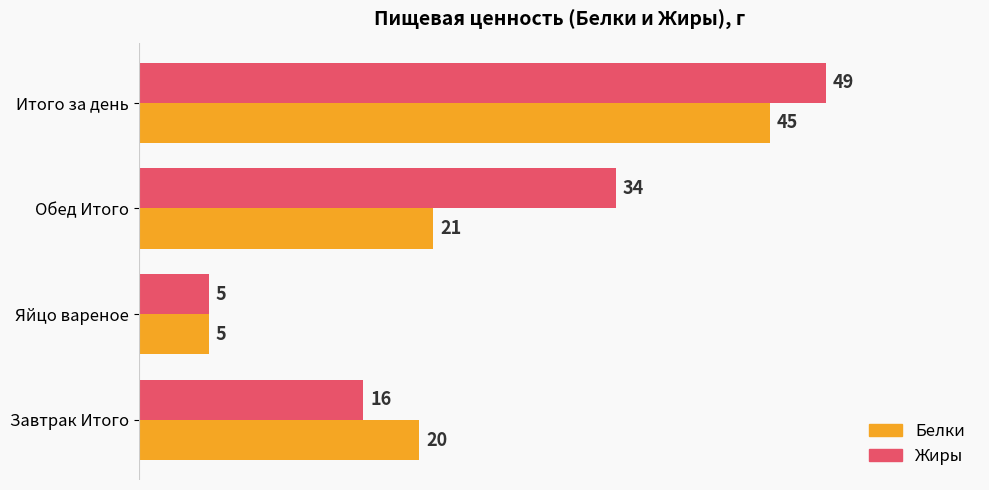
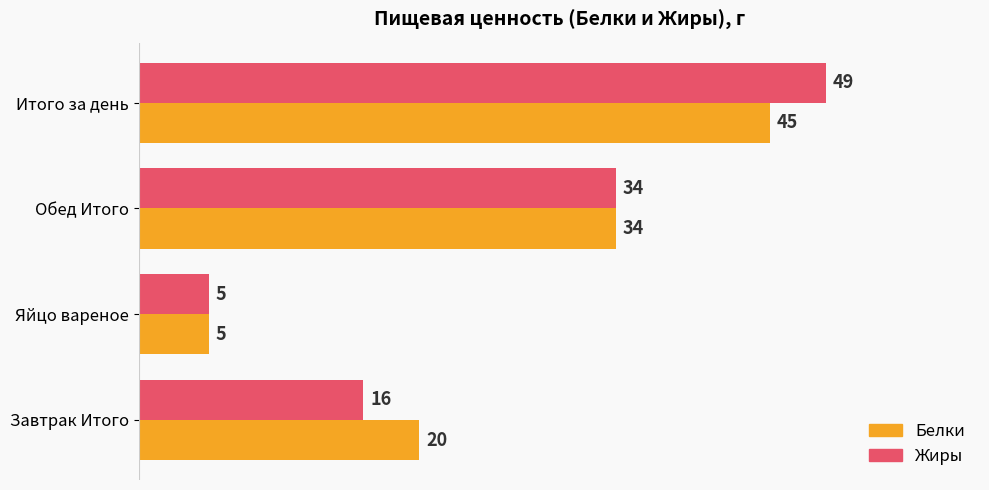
  {
    "Белки": {
      "Итого за день": 45,
-     "Обед Итого": 21,
+     "Обед Итого": 34,
      "Яйцо вареное": 5,
      "Завтрак Итого": 20
    },
    "Жиры": {
      "Итого за день": 49,
      "Обед Итого": 34,
      "Яйцо вареное": 5,
      "Завтрак Итого": 16
    }
  }
